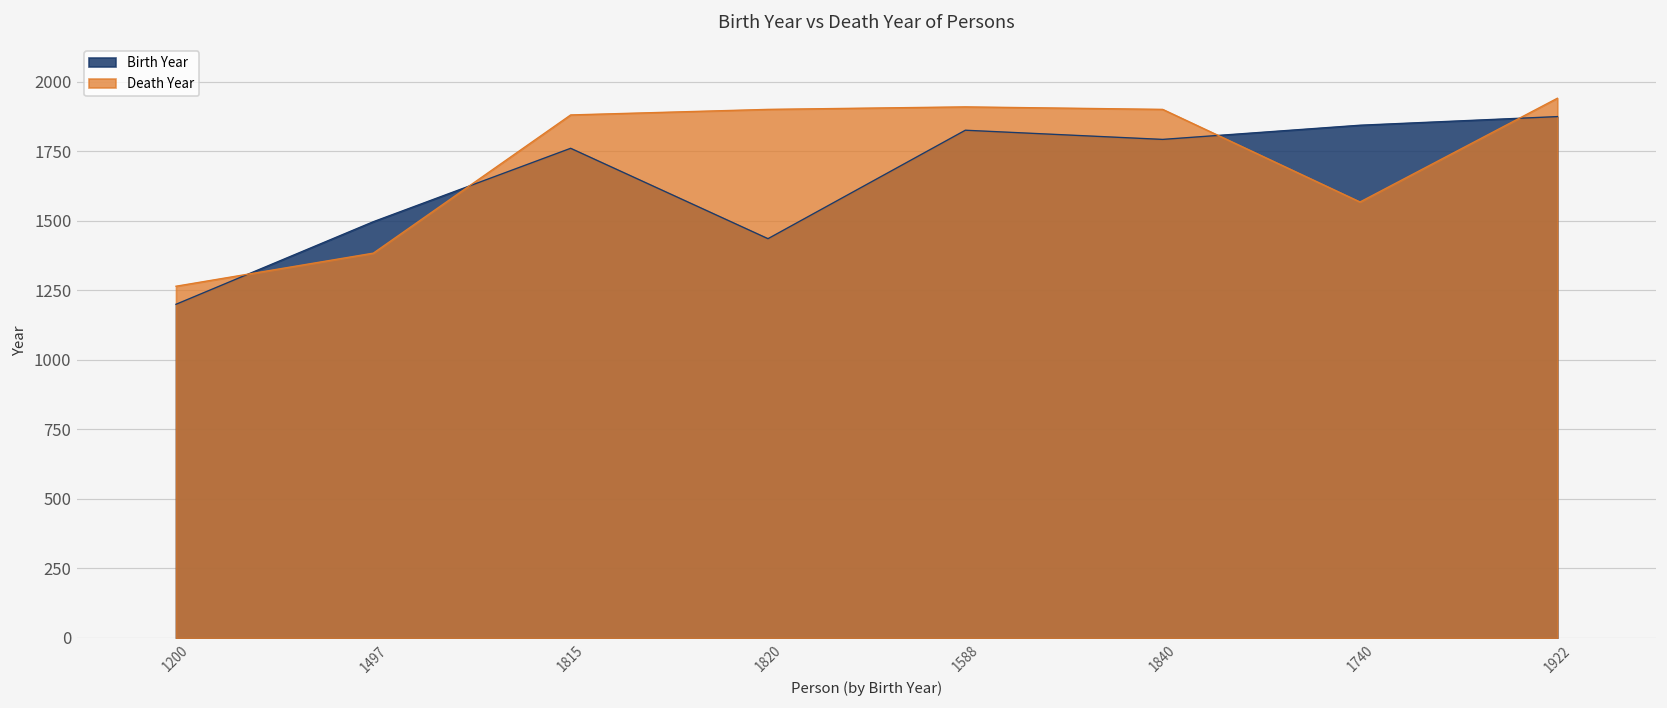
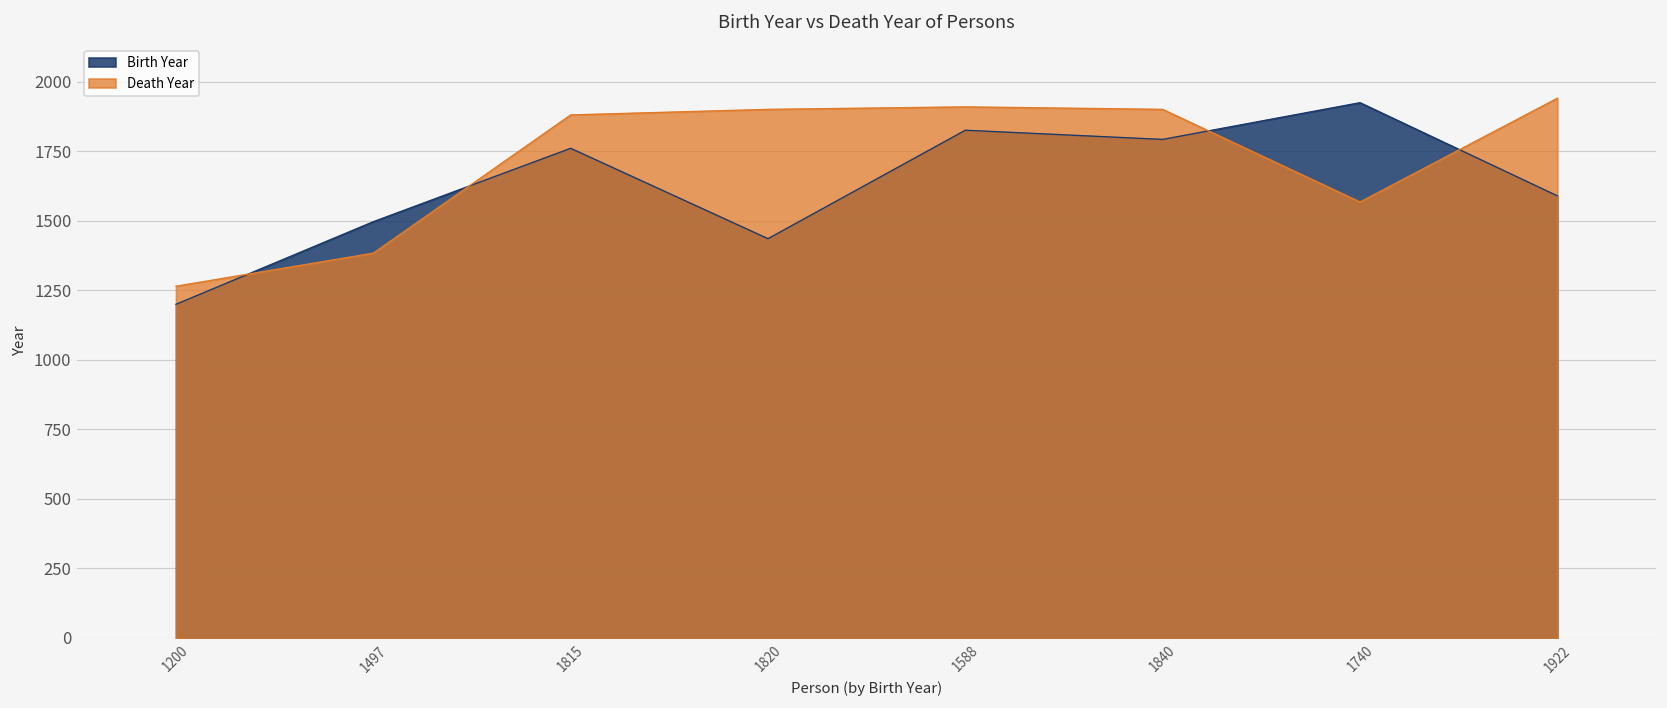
  {
    "Birth Year": {
      "1200": 1200,
      "1497": 1500,
      "1815": 1760,
      "1820": 1440,
      "1588": 1830,
      "1840": 1790,
-     "1740": 1840,
-     "1922": 1880
+     "1740": 1930,
+     "1922": 1590
    },
    "Death Year": {
      "1200": 1270,
      "1497": 1380,
      "1815": 1880,
      "1820": 1900,
      "1588": 1910,
      "1840": 1900,
      "1740": 1570,
      "1922": 1940
    }
  }
